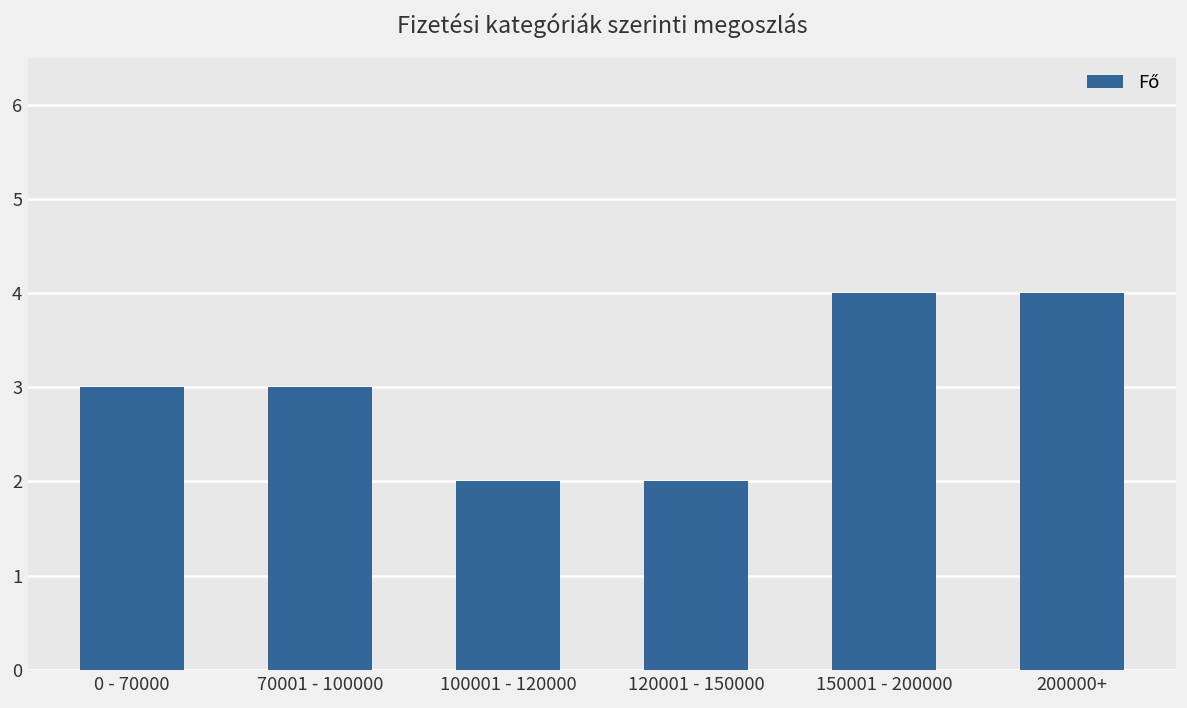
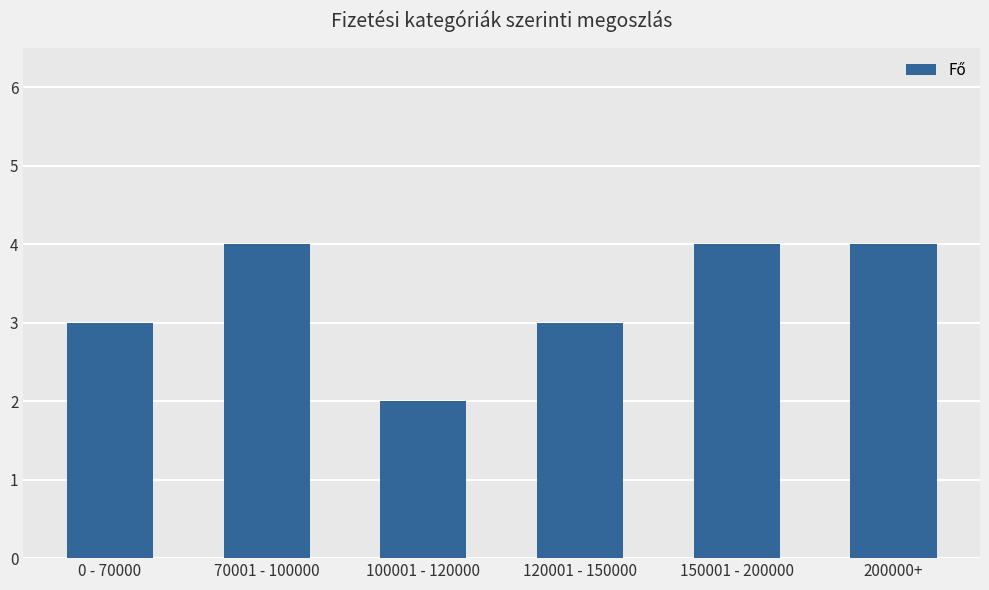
  {
    "0 - 70000": 3,
-   "70001 - 100000": 3,
+   "70001 - 100000": 4,
    "100001 - 120000": 2,
-   "120001 - 150000": 2,
+   "120001 - 150000": 3,
    "150001 - 200000": 4,
    "200000+": 4
  }
